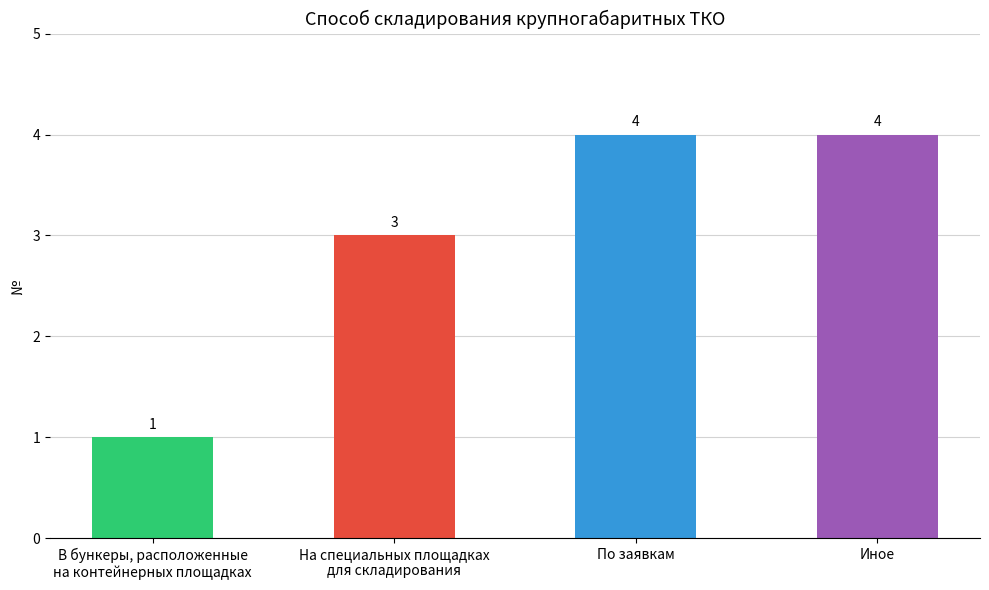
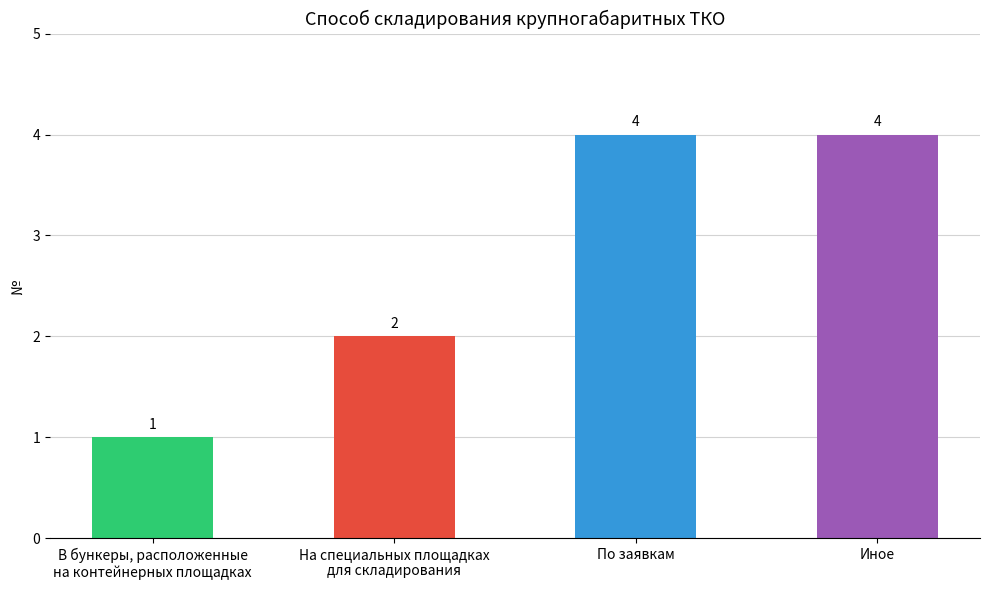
  {
    "В бункеры, расположенные на контейнерных площадках": 1,
-   "На специальных площадках для складирования": 3,
+   "На специальных площадках для складирования": 2,
    "По заявкам": 4,
    "Иное": 4
  }
